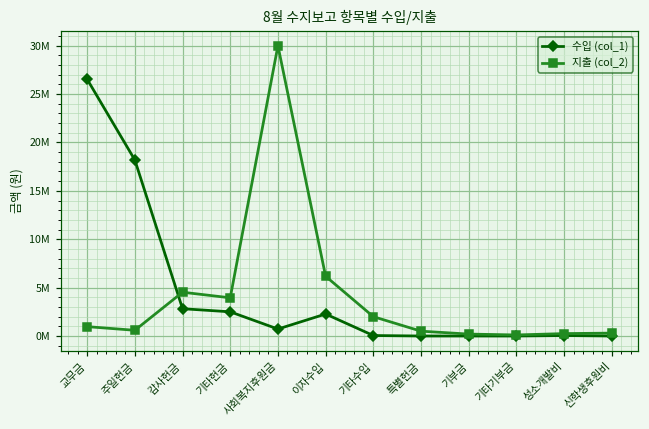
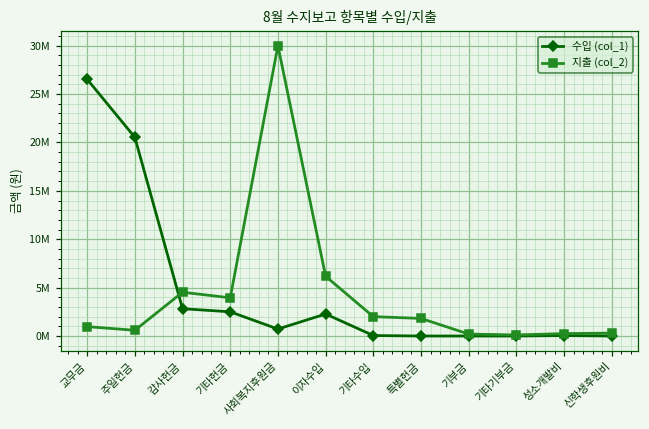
  {
    "수입 (col_1)": {
      "교무금": 27000000,
-     "주일헌금": 18000000,
+     "주일헌금": 21000000,
      "감사헌금": 3000000,
      "기타헌금": 3000000,
      "사회복지후원금": 1000000,
      "이자수입": 2000000,
      "기타수입": 0,
      "특별헌금": 0,
      "신학생후원비": 0
    },
    "지출 (col_2)": {
      "교무금": 1000000,
      "주일헌금": 1000000,
      "감사헌금": 5000000,
      "기타헌금": 4000000,
      "사회복지후원금": 30000000,
      "이자수입": 6000000,
      "기타수입": 2000000,
-     "특별헌금": 1000000,
+     "특별헌금": 2000000,
      "신학생후원비": 0
    }
  }
